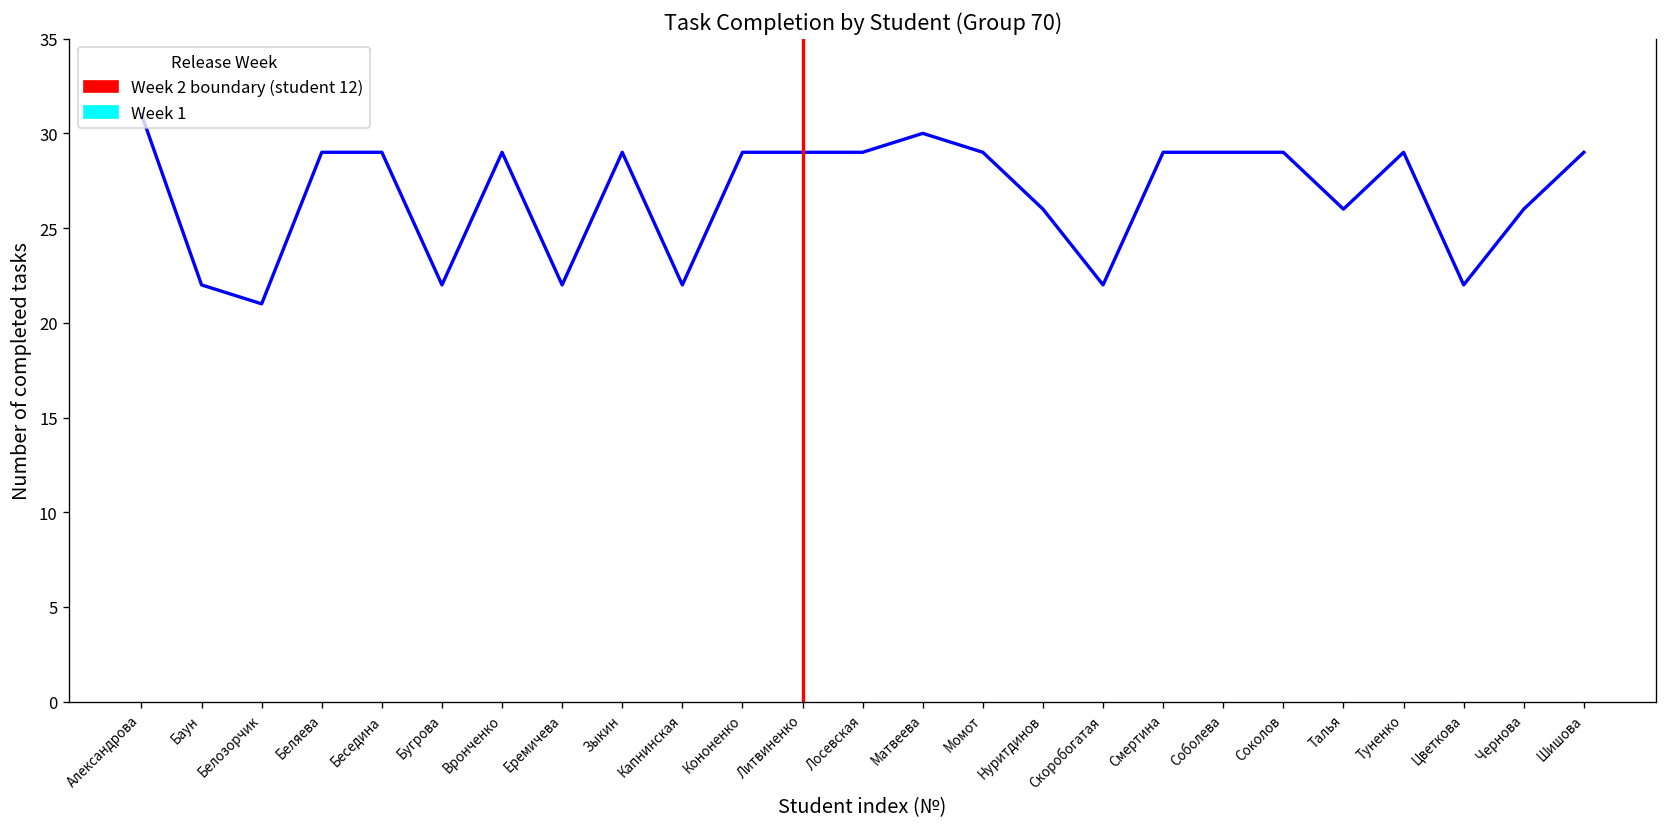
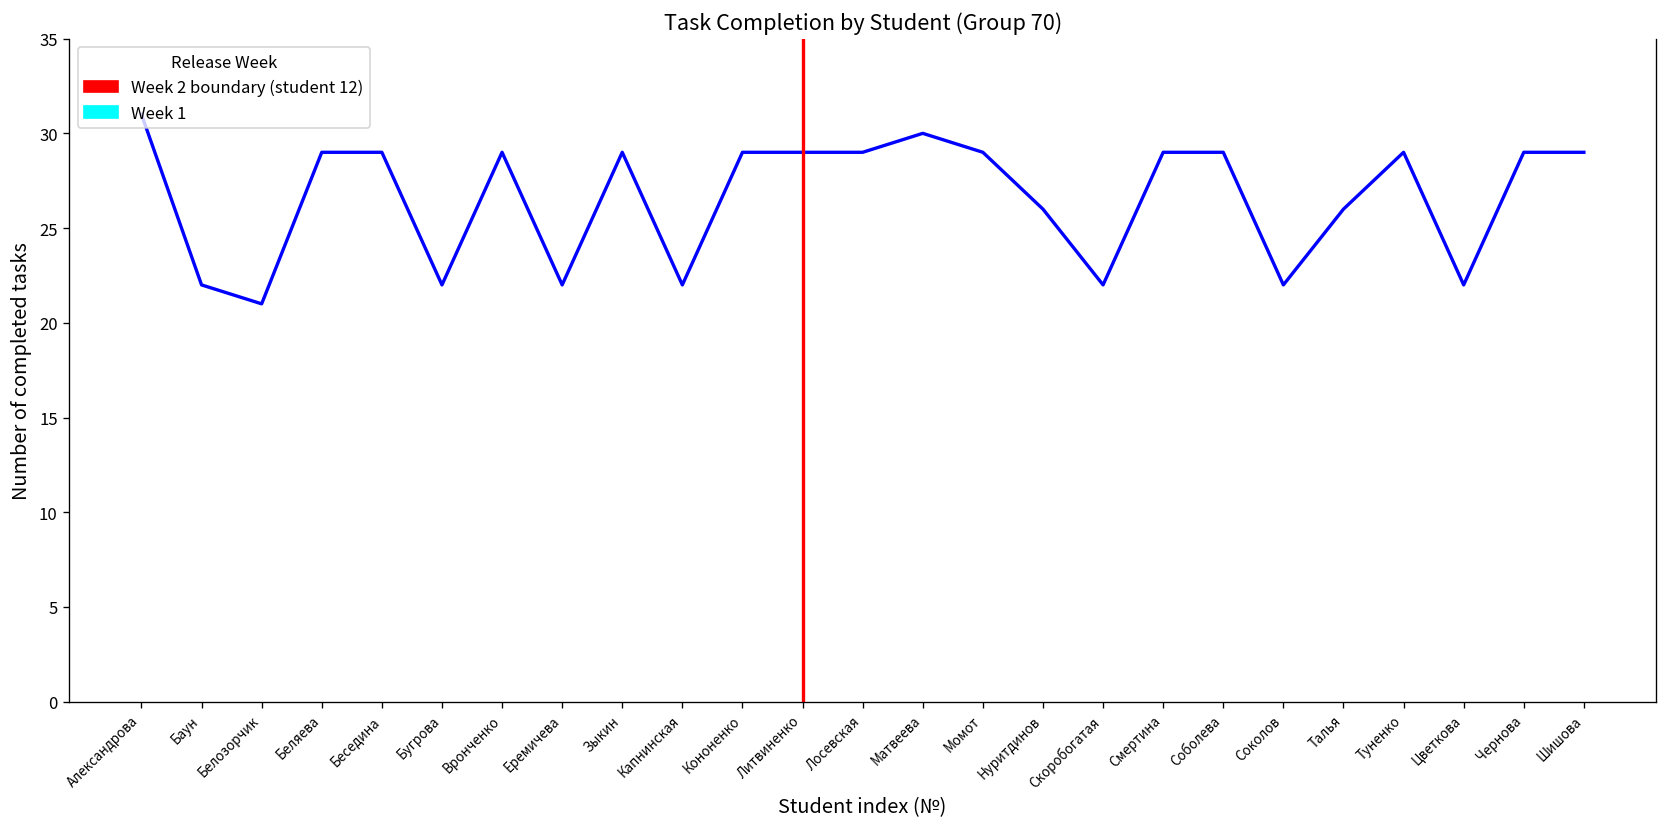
  {
    "Баун": 22,
    "Белозорчик": 21,
    "Беляева": 29,
    "Беседина": 29,
    "Бугрова": 22,
    "Вронченко": 29,
    "Еремичева": 22,
    "Зыкин": 29,
    "Капнинская": 22,
    "Кононенко": 29,
    "Литвиненко": 29,
    "Лосевская": 29,
    "Матвеева": 30,
    "Момот": 29,
    "Нуритдинов": 26,
    "Скоробогатая": 22,
    "Смертина": 29,
    "Соболева": 29,
-   "Соколов": 29,
+   "Соколов": 22,
    "Талья": 26,
    "Туненко": 29,
    "Цветкова": 22,
-   "Чернова": 26,
+   "Чернова": 29,
    "Шишова": 29
  }
